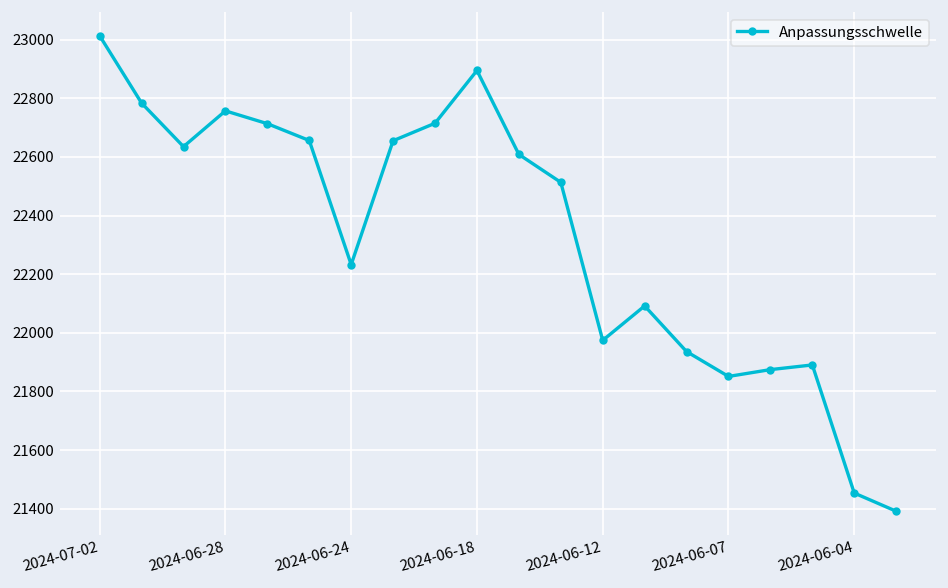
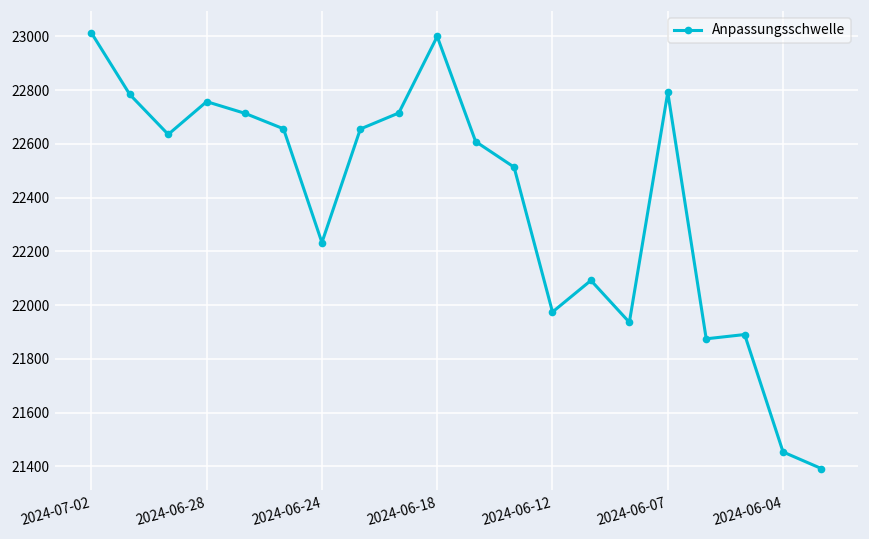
  {
    "2024-07-02": 23010,
    "2024-06-24": 22230,
-   "2024-06-18": 22900,
+   "2024-06-18": 23000,
    "2024-06-12": 21970,
-   "2024-06-07": 21850,
+   "2024-06-07": 22790,
    "2024-06-04": 21450
  }
